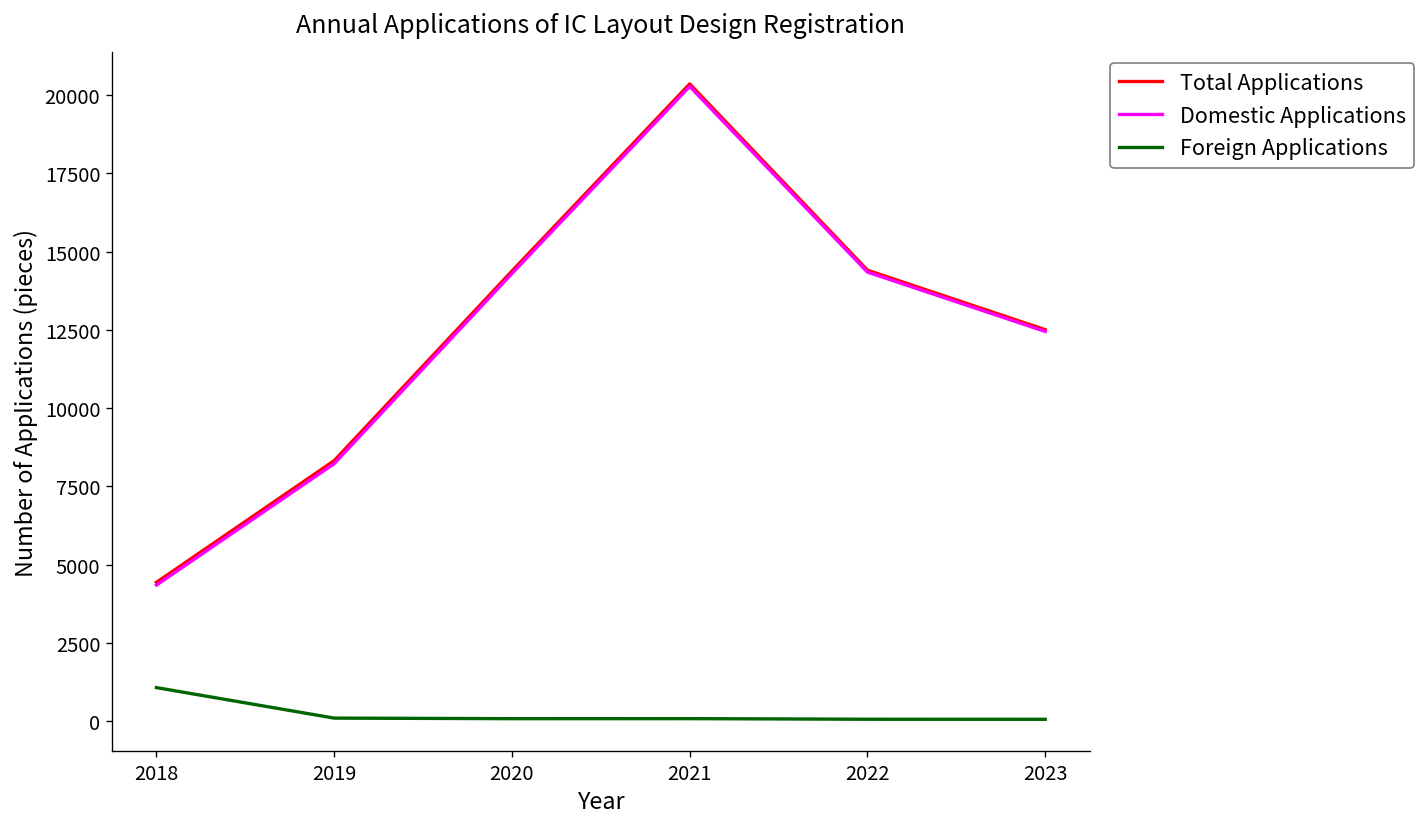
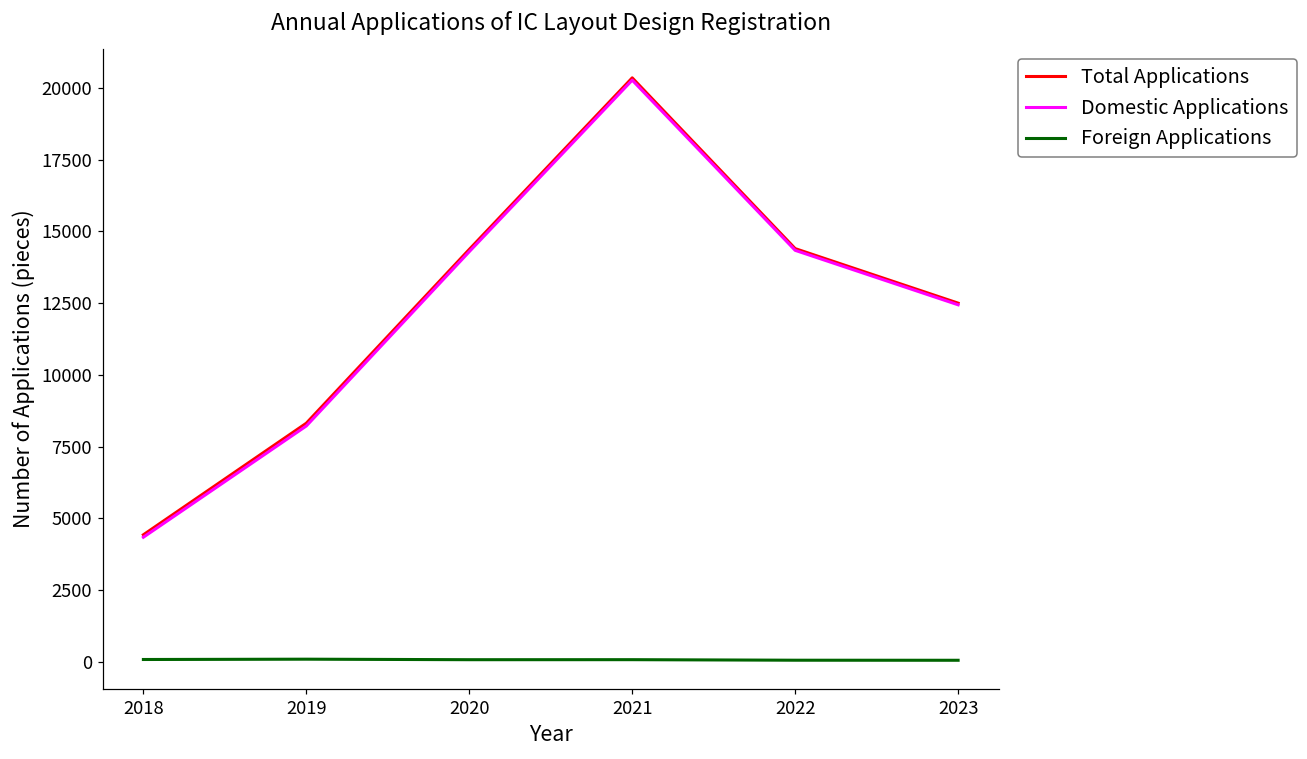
  {
    "Foreign Applications": {
-     "2018": 1100,
+     "2018": 100,
      "2019": 100,
      "2020": 100,
      "2021": 100,
      "2022": 100,
      "2023": 100
    }
  }
